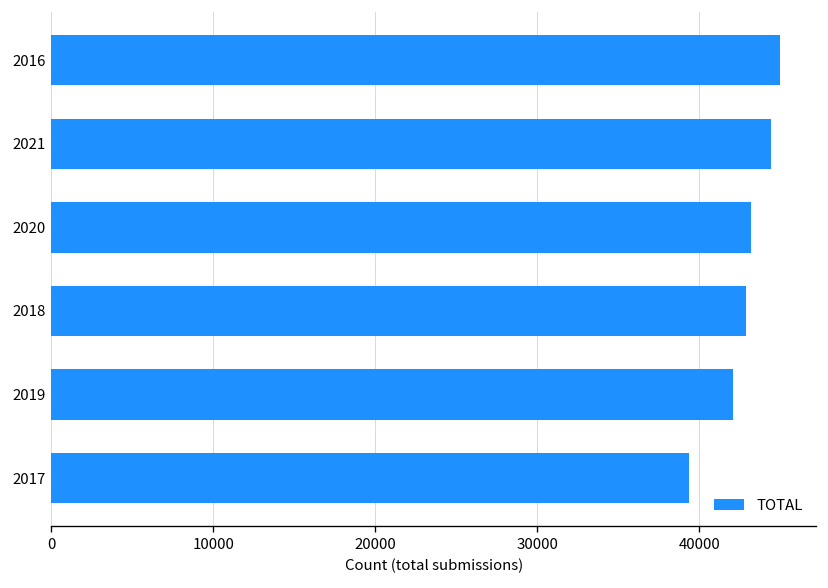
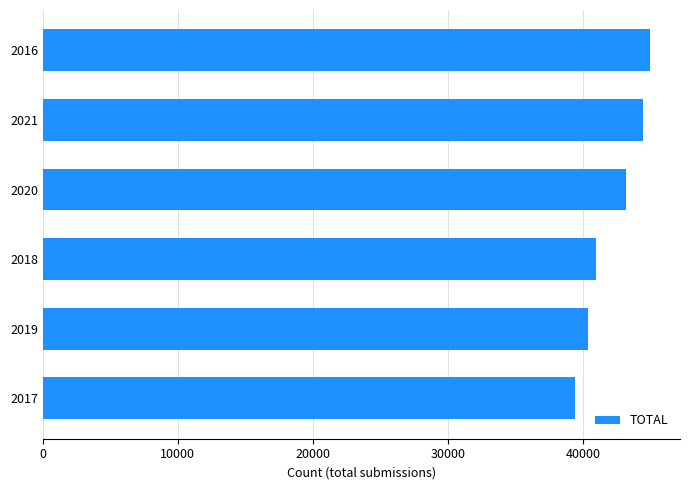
  {
    "2016": 45000,
    "2021": 44400,
    "2020": 43200,
-   "2018": 42900,
-   "2019": 42100,
+   "2018": 41000,
+   "2019": 40400,
    "2017": 39400
  }
